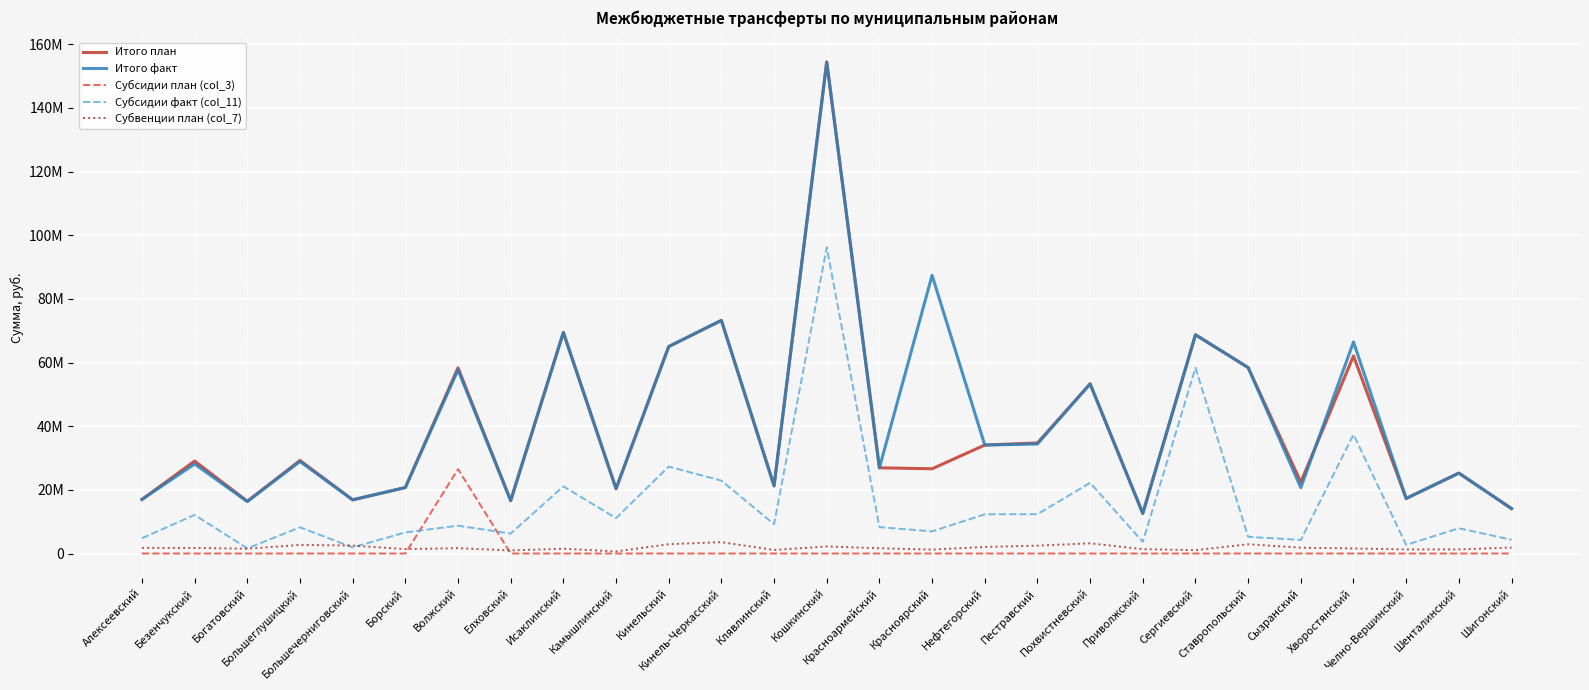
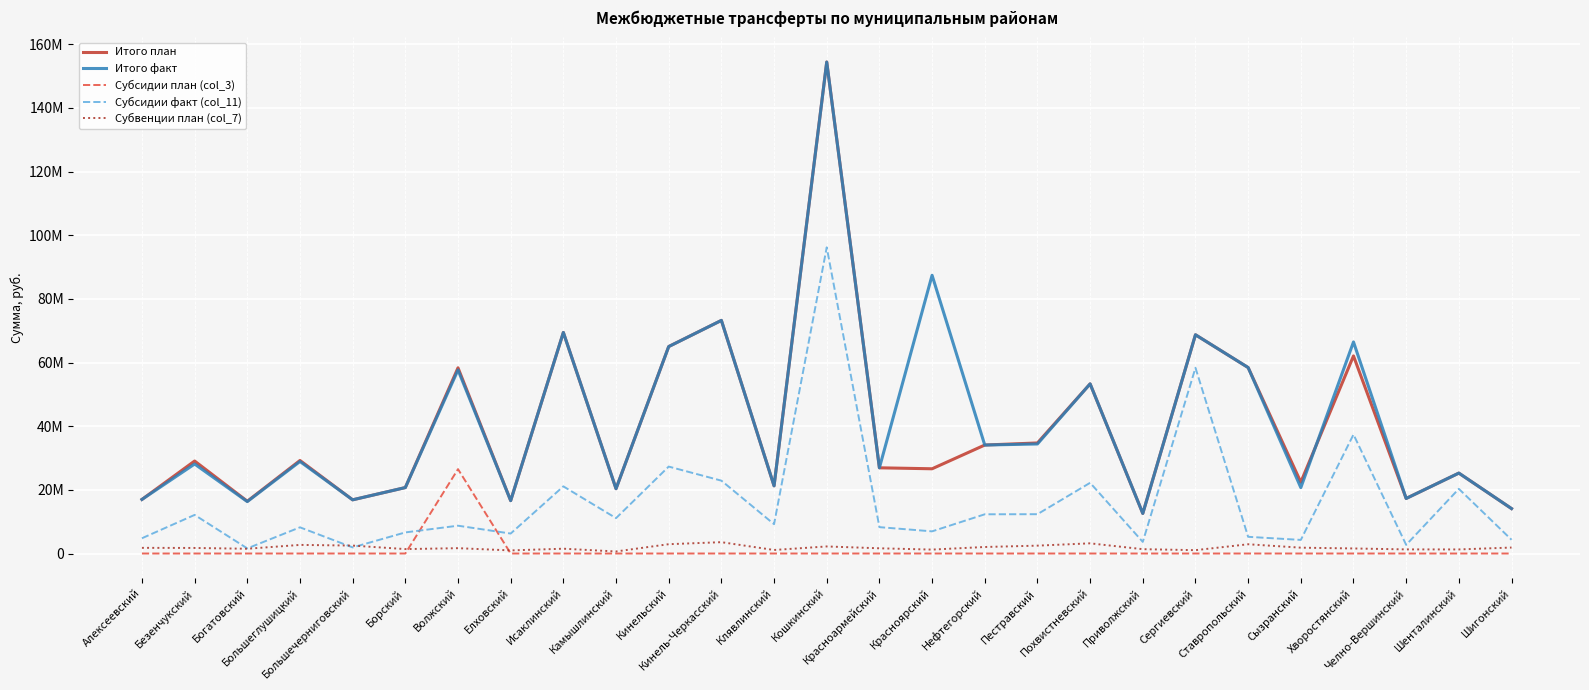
  {
    "Итого факт": {
      "Безенчукский": 28000000,
      "Красноярский": 87000000,
      "Сызранский": 21000000,
      "Хворостянский": 66000000
    },
    "Субсидии факт (col_11)": {
      "Алексеевский": 5000000,
      "Безенчукский": 12000000,
      "Большеглушицкий": 8000000,
      "Борский": 7000000,
      "Волжский": 9000000,
      "Елховский": 6000000,
      "Исаклинский": 21000000,
      "Камышлинский": 11000000,
      "Кинельский": 27000000,
      "Кинель-Черкасский": 23000000,
      "Клявлинский": 9000000,
      "Кошкинский": 96000000,
      "Красноармейский": 8000000,
      "Красноярский": 7000000,
      "Нефтегорский": 12000000,
      "Пестравский": 12000000,
      "Похвистневский": 22000000,
      "Приволжский": 4000000,
      "Сергиевский": 58000000,
      "Ставропольский": 5000000,
      "Сызранский": 4000000,
      "Хворостянский": 37000000,
      "Челно-Вершинский": 3000000,
-     "Шенталинский": 8000000,
+     "Шенталинский": 20000000,
      "Шигонский": 4000000
    }
  }
